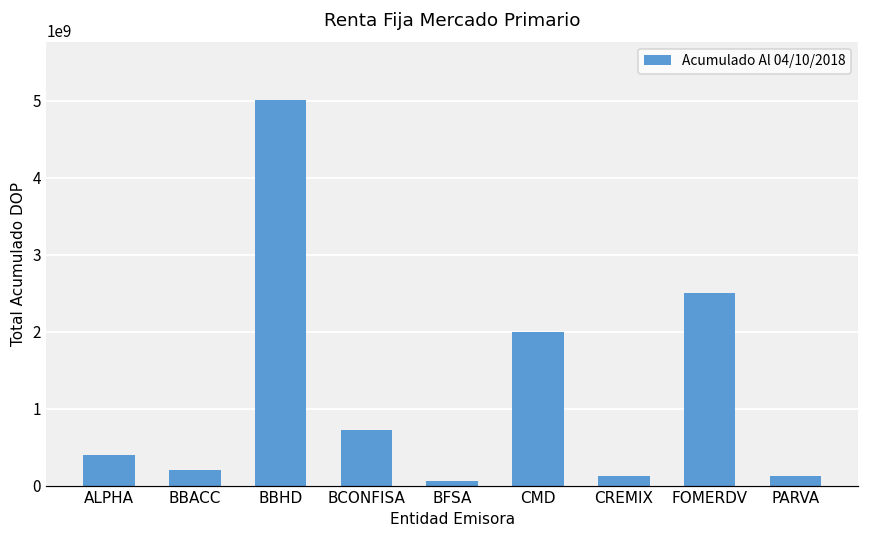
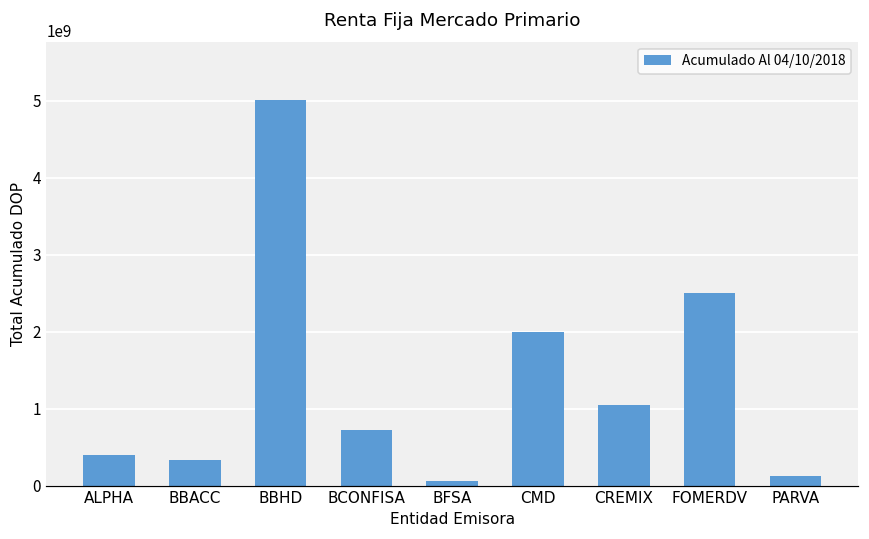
  {
    "ALPHA": 400000000,
-   "BBACC": 200000000,
+   "BBACC": 300000000,
    "BBHD": 5000000000,
    "BCONFISA": 700000000,
    "BFSA": 100000000,
    "CMD": 2000000000,
-   "CREMIX": 100000000,
+   "CREMIX": 1000000000,
    "FOMERDV": 2500000000,
    "PARVA": 100000000
  }
